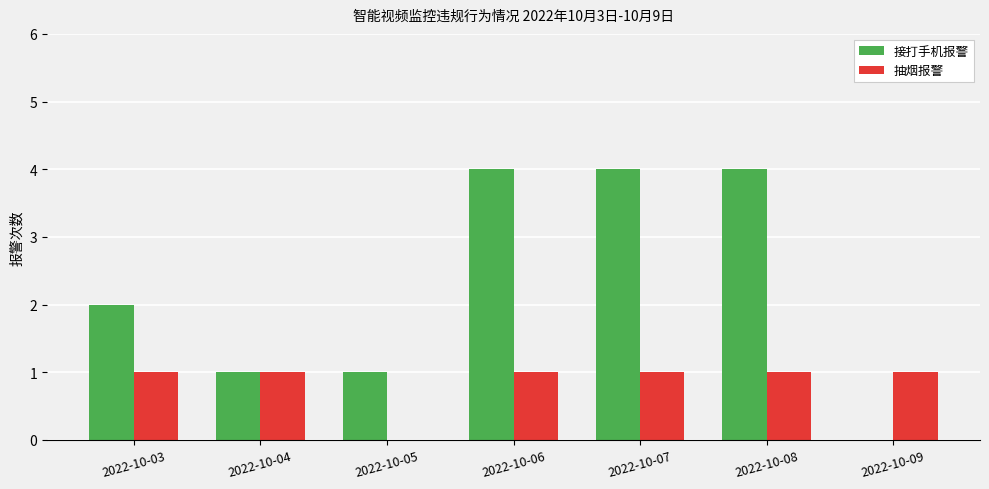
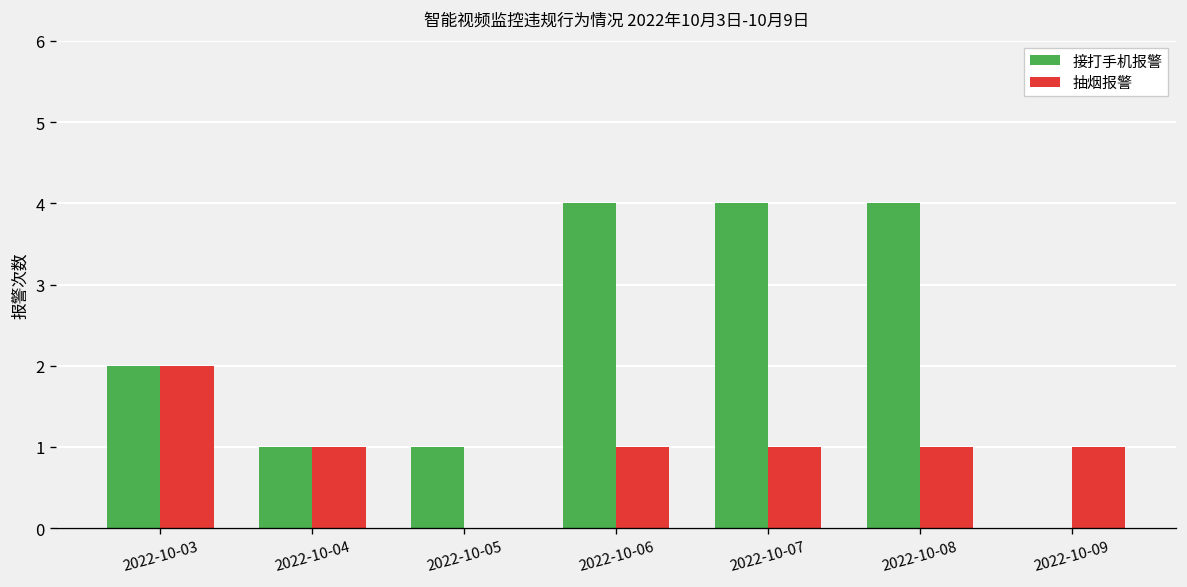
  {
    "接打手机报警": {
      "2022-10-03": 2,
      "2022-10-04": 1,
      "2022-10-05": 1,
      "2022-10-06": 4,
      "2022-10-07": 4,
      "2022-10-08": 4,
      "2022-10-09": 0
    },
    "抽烟报警": {
-     "2022-10-03": 1,
+     "2022-10-03": 2,
      "2022-10-04": 1,
      "2022-10-05": 0,
      "2022-10-06": 1,
      "2022-10-07": 1,
      "2022-10-08": 1,
      "2022-10-09": 1
    }
  }
